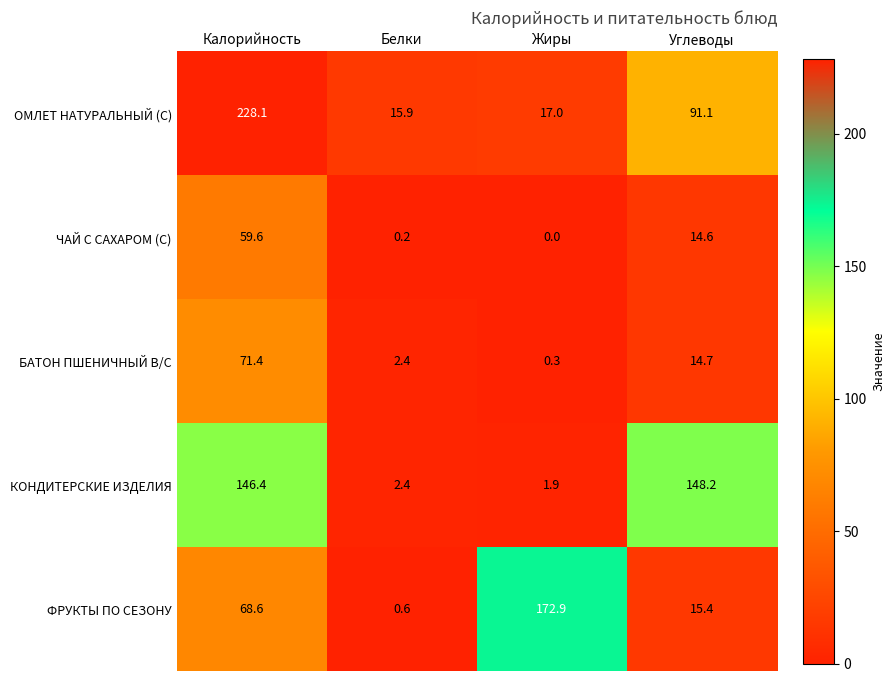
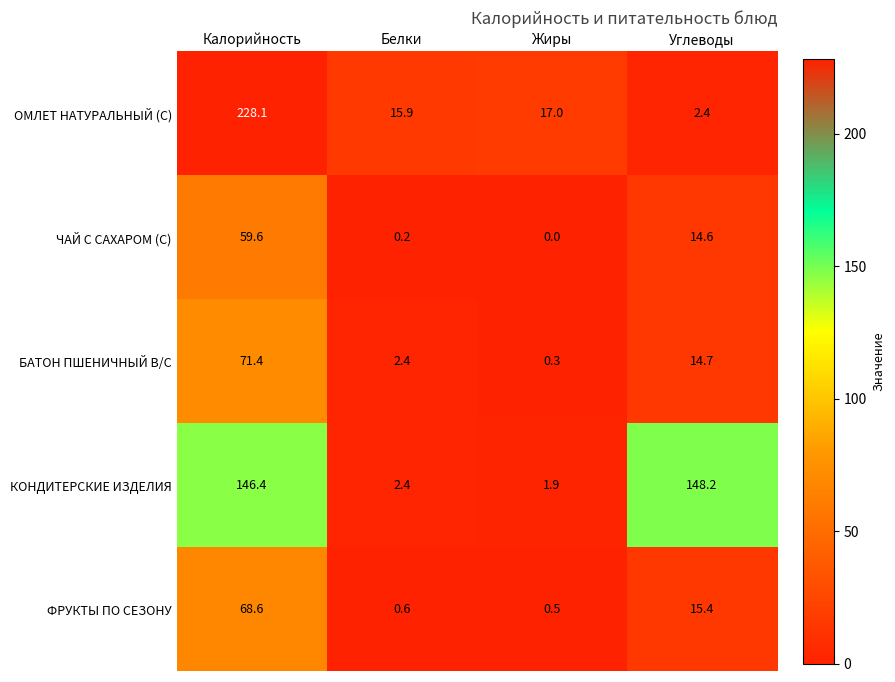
  {
    "ОМЛЕТ НАТУРАЛЬНЫЙ (С)": {
      "Калорийность": 228.1,
      "Белки": 15.9,
      "Жиры": 17.0,
-     "Углеводы": 91.1
+     "Углеводы": 2.4
    },
    "ЧАЙ С САХАРОМ (С)": {
      "Калорийность": 59.6,
      "Белки": 0.2,
      "Жиры": 0.0,
      "Углеводы": 14.6
    },
    "БАТОН ПШЕНИЧНЫЙ В/С": {
      "Калорийность": 71.4,
      "Белки": 2.4,
      "Жиры": 0.3,
      "Углеводы": 14.7
    },
    "КОНДИТЕРСКИЕ ИЗДЕЛИЯ": {
      "Калорийность": 146.4,
      "Белки": 2.4,
      "Жиры": 1.9,
      "Углеводы": 148.2
    },
    "ФРУКТЫ ПО СЕЗОНУ": {
      "Калорийность": 68.6,
      "Белки": 0.6,
-     "Жиры": 172.9,
+     "Жиры": 0.5,
      "Углеводы": 15.4
    }
  }
